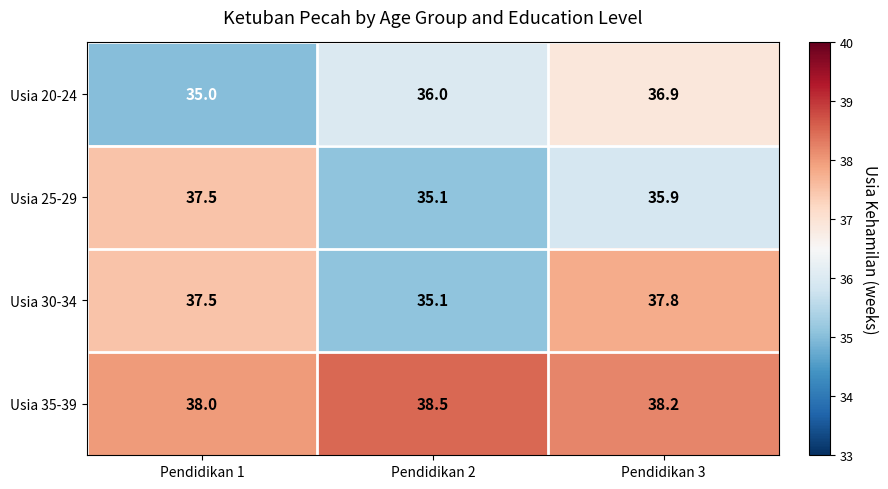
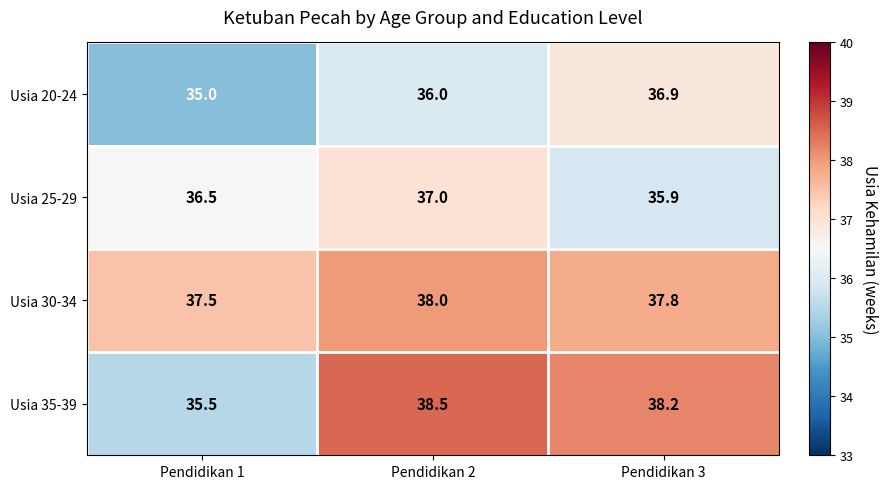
  {
    "Usia 20-24": {
      "Pendidikan 1": 35.0,
      "Pendidikan 2": 36.0,
      "Pendidikan 3": 36.9
    },
    "Usia 25-29": {
-     "Pendidikan 1": 37.5,
-     "Pendidikan 2": 35.1,
+     "Pendidikan 1": 36.5,
+     "Pendidikan 2": 37.0,
      "Pendidikan 3": 35.9
    },
    "Usia 30-34": {
      "Pendidikan 1": 37.5,
-     "Pendidikan 2": 35.1,
+     "Pendidikan 2": 38.0,
      "Pendidikan 3": 37.8
    },
    "Usia 35-39": {
-     "Pendidikan 1": 38.0,
+     "Pendidikan 1": 35.5,
      "Pendidikan 2": 38.5,
      "Pendidikan 3": 38.2
    }
  }
